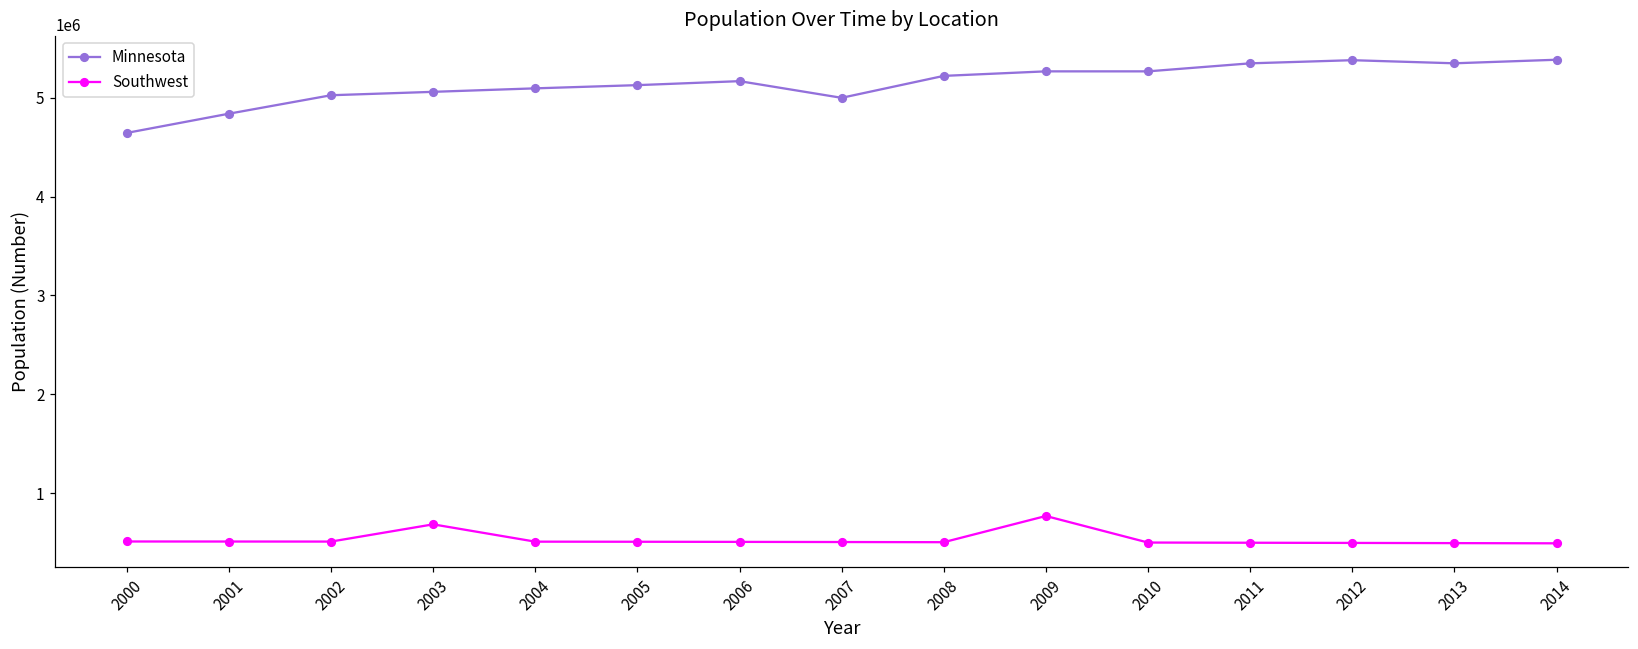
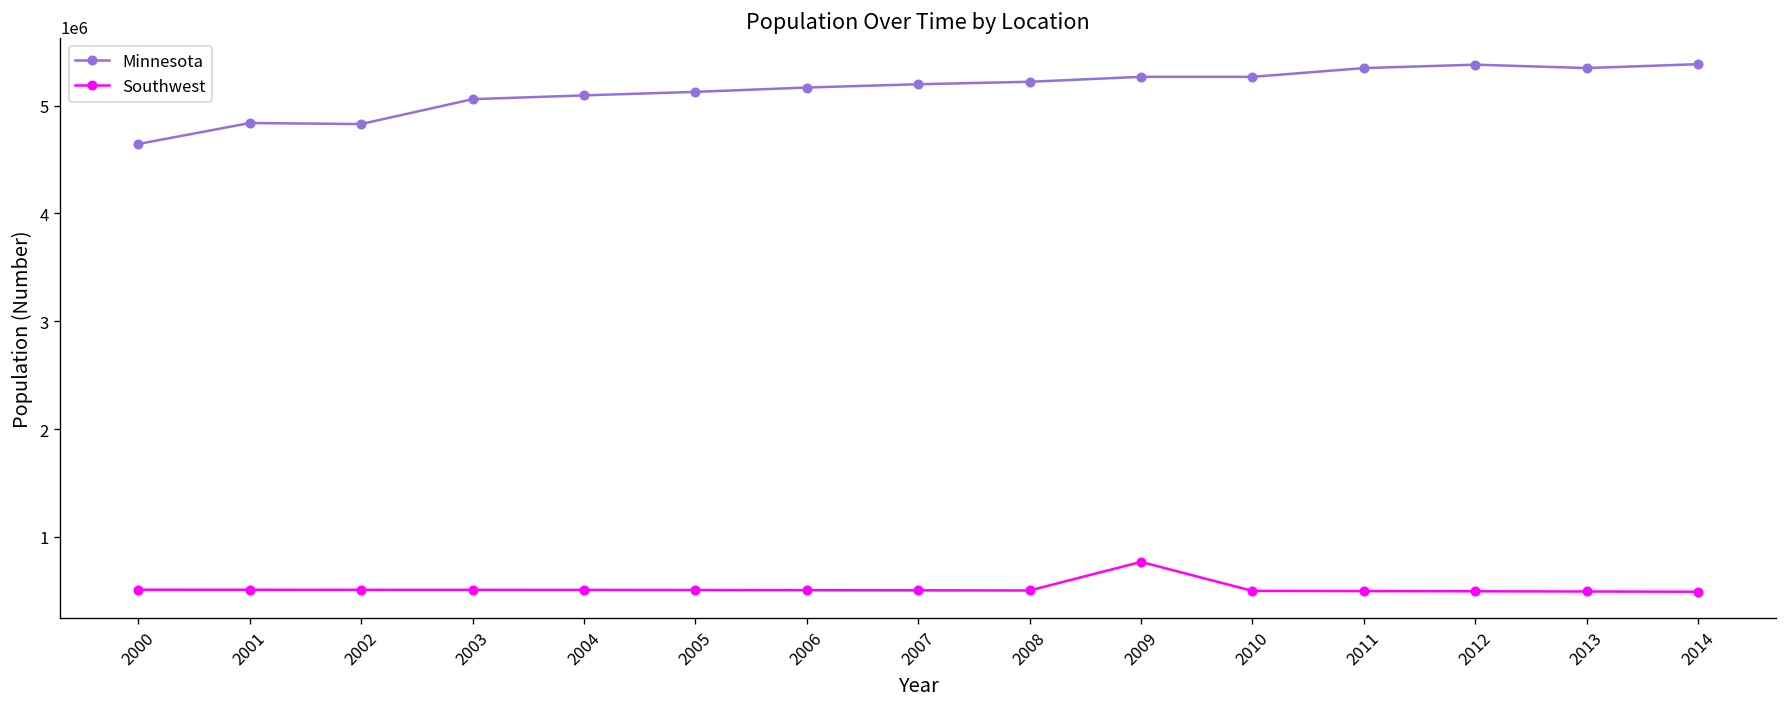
  {
    "Minnesota": {
      "2000": 4600000,
      "2001": 4800000,
-     "2002": 5000000,
+     "2002": 4800000,
      "2003": 5100000,
      "2004": 5100000,
      "2005": 5100000,
      "2006": 5200000,
-     "2007": 5000000,
+     "2007": 5200000,
      "2008": 5200000,
      "2009": 5300000,
      "2010": 5300000,
      "2011": 5300000,
      "2012": 5400000,
      "2013": 5300000,
      "2014": 5400000
    },
    "Southwest": {
      "2000": 500000,
      "2001": 500000,
      "2002": 500000,
-     "2003": 700000,
+     "2003": 500000,
      "2004": 500000,
      "2005": 500000,
      "2006": 500000,
      "2007": 500000,
      "2008": 500000,
      "2009": 800000,
      "2010": 500000,
      "2011": 500000,
      "2012": 500000,
      "2013": 500000,
      "2014": 500000
    }
  }
